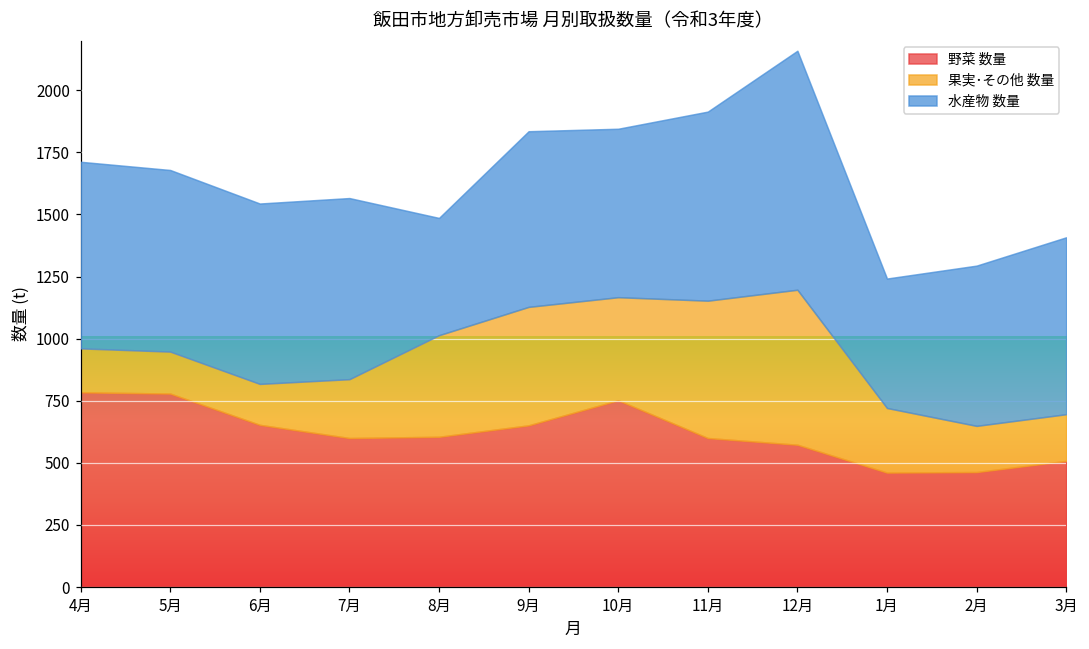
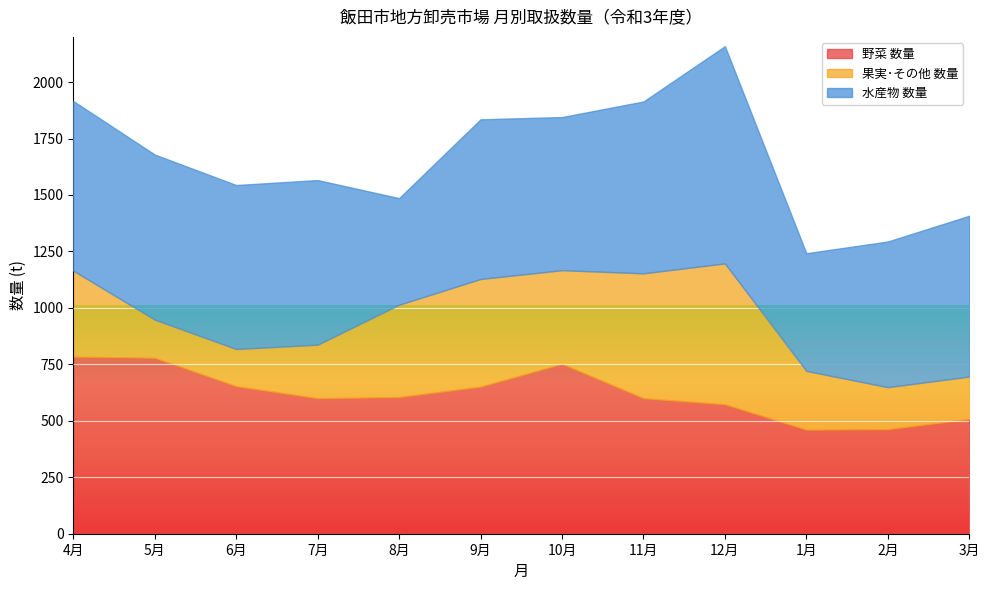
  {
    "野菜 数量": {
      "4月": 780,
      "5月": 780,
      "6月": 650,
      "7月": 600,
      "8月": 610,
      "9月": 650,
      "10月": 750,
      "11月": 600,
      "12月": 570,
      "1月": 460,
      "2月": 460,
      "3月": 510
    },
    "果実･その他 数量": {
-     "4月": 180,
+     "4月": 380,
      "5月": 170,
      "6月": 170,
      "7月": 240,
      "8月": 410,
      "9月": 480,
      "10月": 420,
      "11月": 550,
      "12月": 620,
      "1月": 260,
      "2月": 190,
      "3月": 190
    },
    "水産物 数量": {
      "4月": 750,
      "5月": 730,
      "6月": 730,
      "7月": 730,
      "8月": 470,
      "9月": 710,
      "10月": 680,
      "11月": 760,
      "12月": 960,
      "1月": 520,
      "2月": 650,
      "3月": 710
    }
  }
